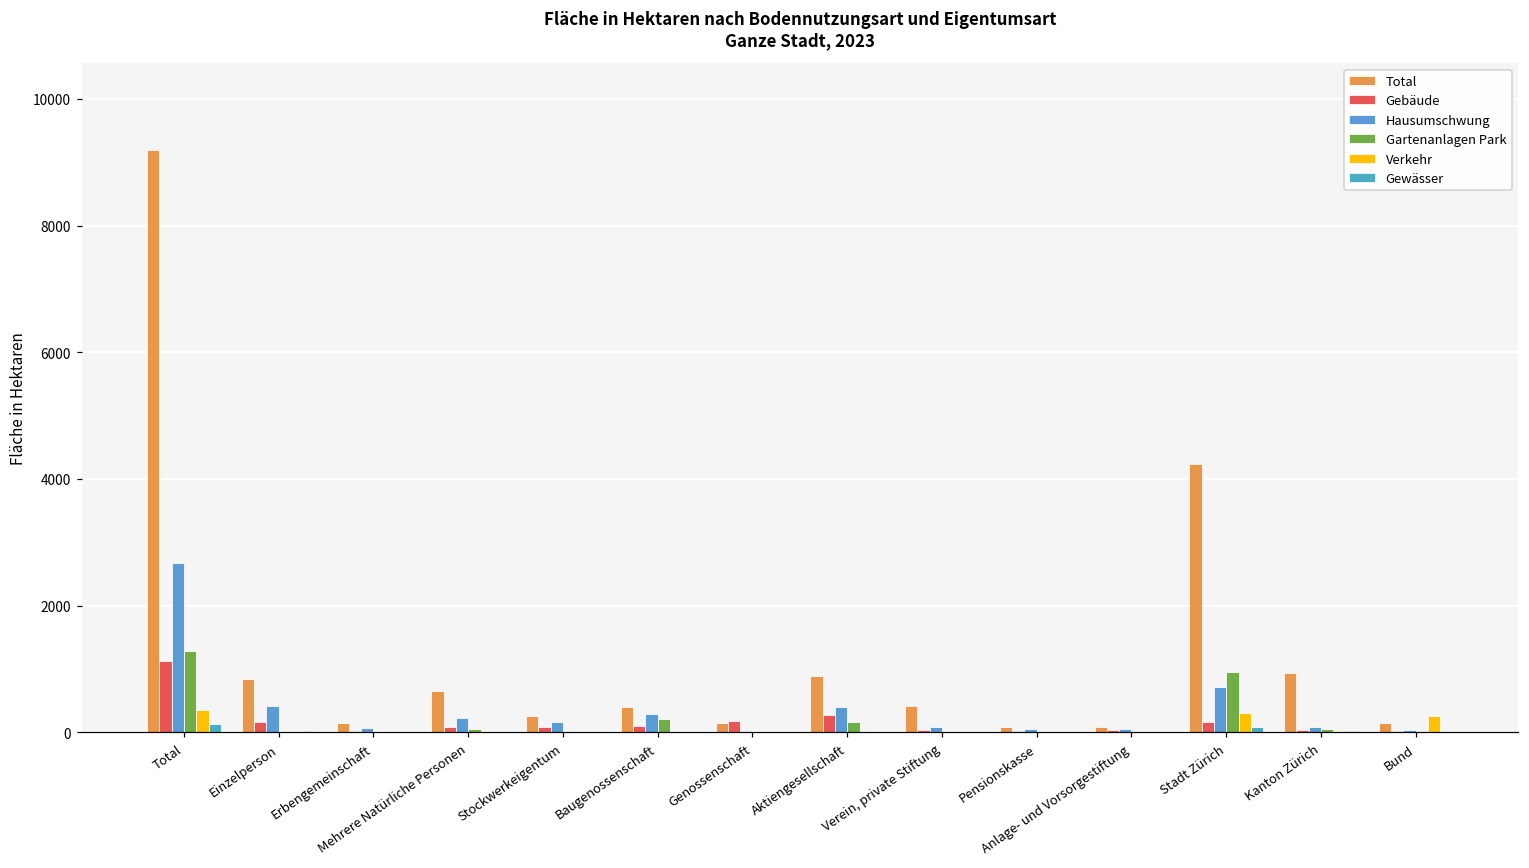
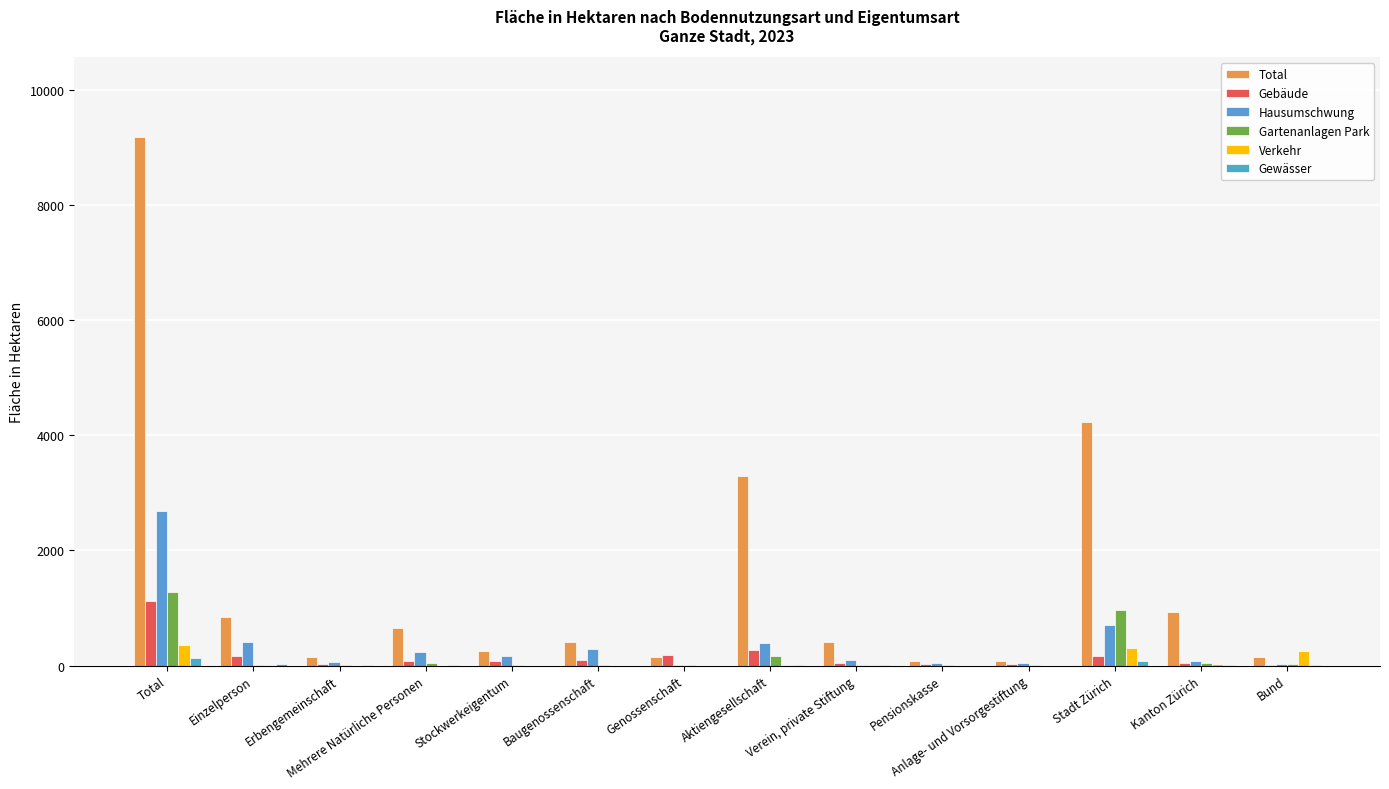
  {
    "Total": {
      "Total": 9200,
      "Einzelperson": 800,
      "Erbengemeinschaft": 200,
      "Mehrere Natürliche Personen": 700,
      "Stockwerkeigentum": 300,
      "Baugenossenschaft": 400,
      "Genossenschaft": 100,
-     "Aktiengesellschaft": 900,
+     "Aktiengesellschaft": 3300,
      "Verein, private Stiftung": 400,
      "Pensionskasse": 100,
      "Anlage- und Vorsorgestiftung": 100,
      "Stadt Zürich": 4200,
      "Kanton Zürich": 900,
      "Bund": 100
    },
    "Gebäude": {
      "Total": 1100,
      "Einzelperson": 200,
      "Mehrere Natürliche Personen": 100,
      "Stockwerkeigentum": 100,
      "Baugenossenschaft": 100,
      "Genossenschaft": 200,
      "Aktiengesellschaft": 300,
      "Stadt Zürich": 200
    },
    "Gartenanlagen Park": {
      "Total": 1300,
-     "Baugenossenschaft": 200,
+     "Baugenossenschaft": 0,
      "Aktiengesellschaft": 200,
      "Stadt Zürich": 1000,
      "Kanton Zürich": 100
    },
    "Verkehr": {
      "Total": 400,
      "Stadt Zürich": 300,
      "Bund": 200
    }
  }
